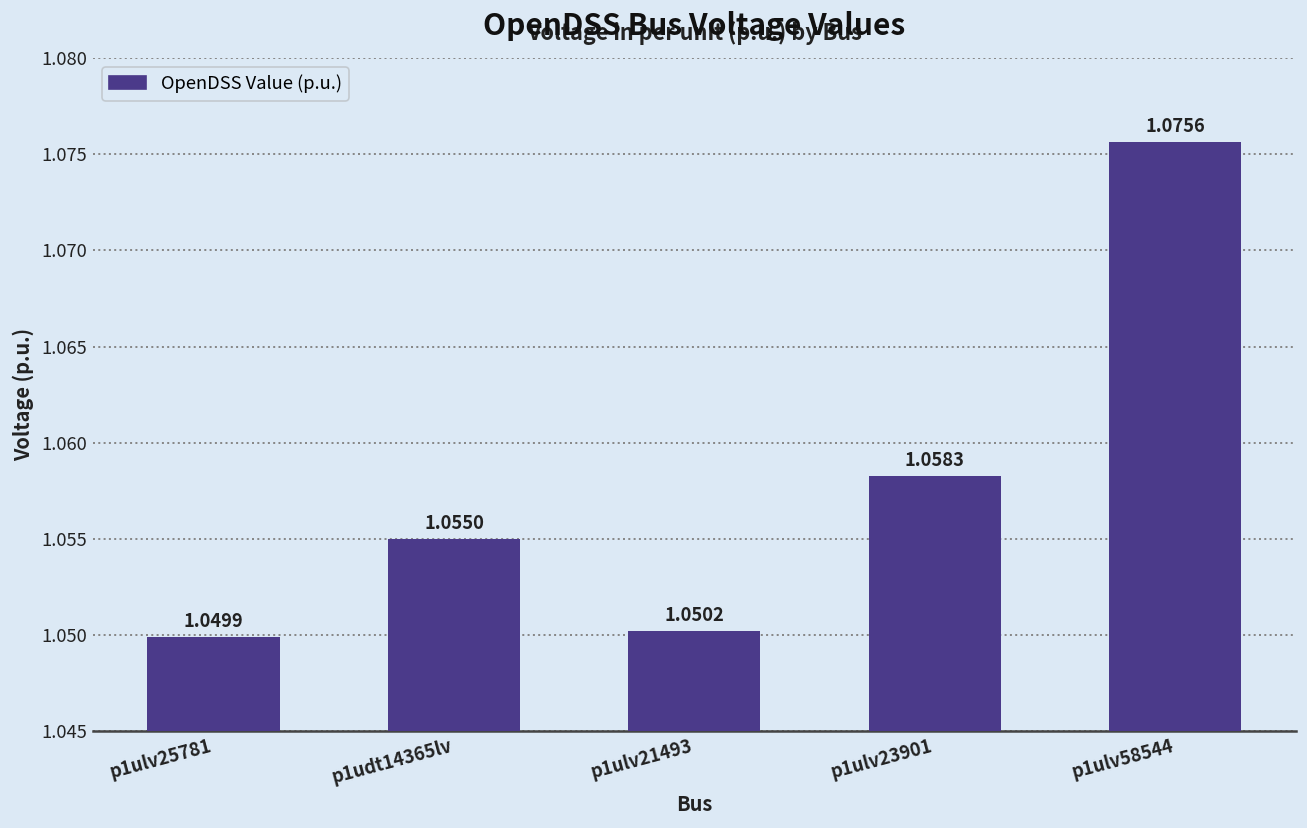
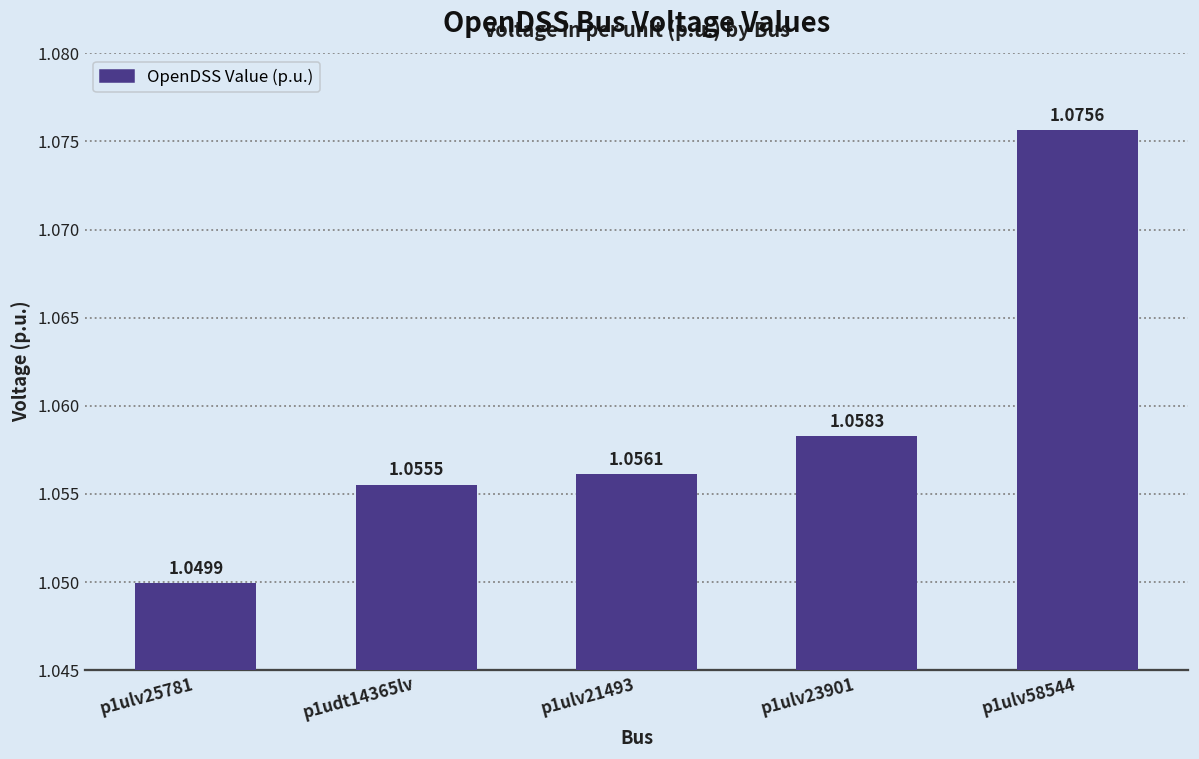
  {
    "p1ulv25781": 1.0499,
-   "p1udt14365lv": 1.0550,
-   "p1ulv21493": 1.0502,
+   "p1udt14365lv": 1.0555,
+   "p1ulv21493": 1.0561,
    "p1ulv23901": 1.0583,
    "p1ulv58544": 1.0756
  }
